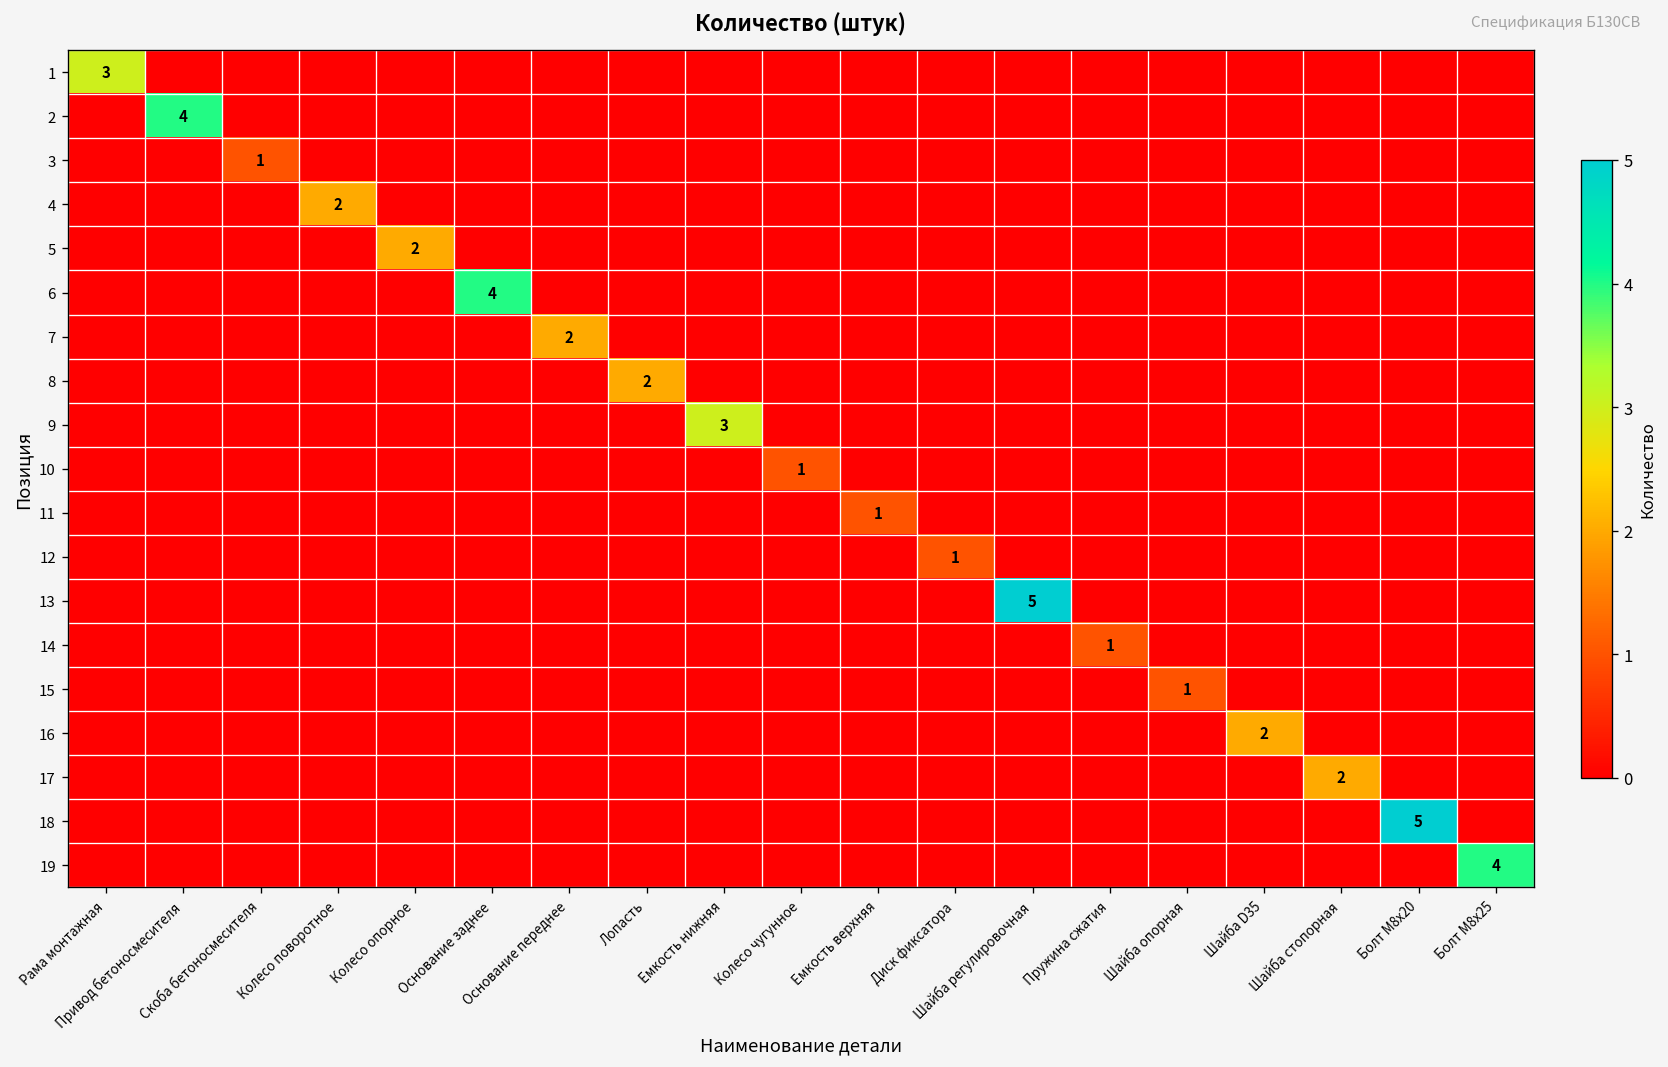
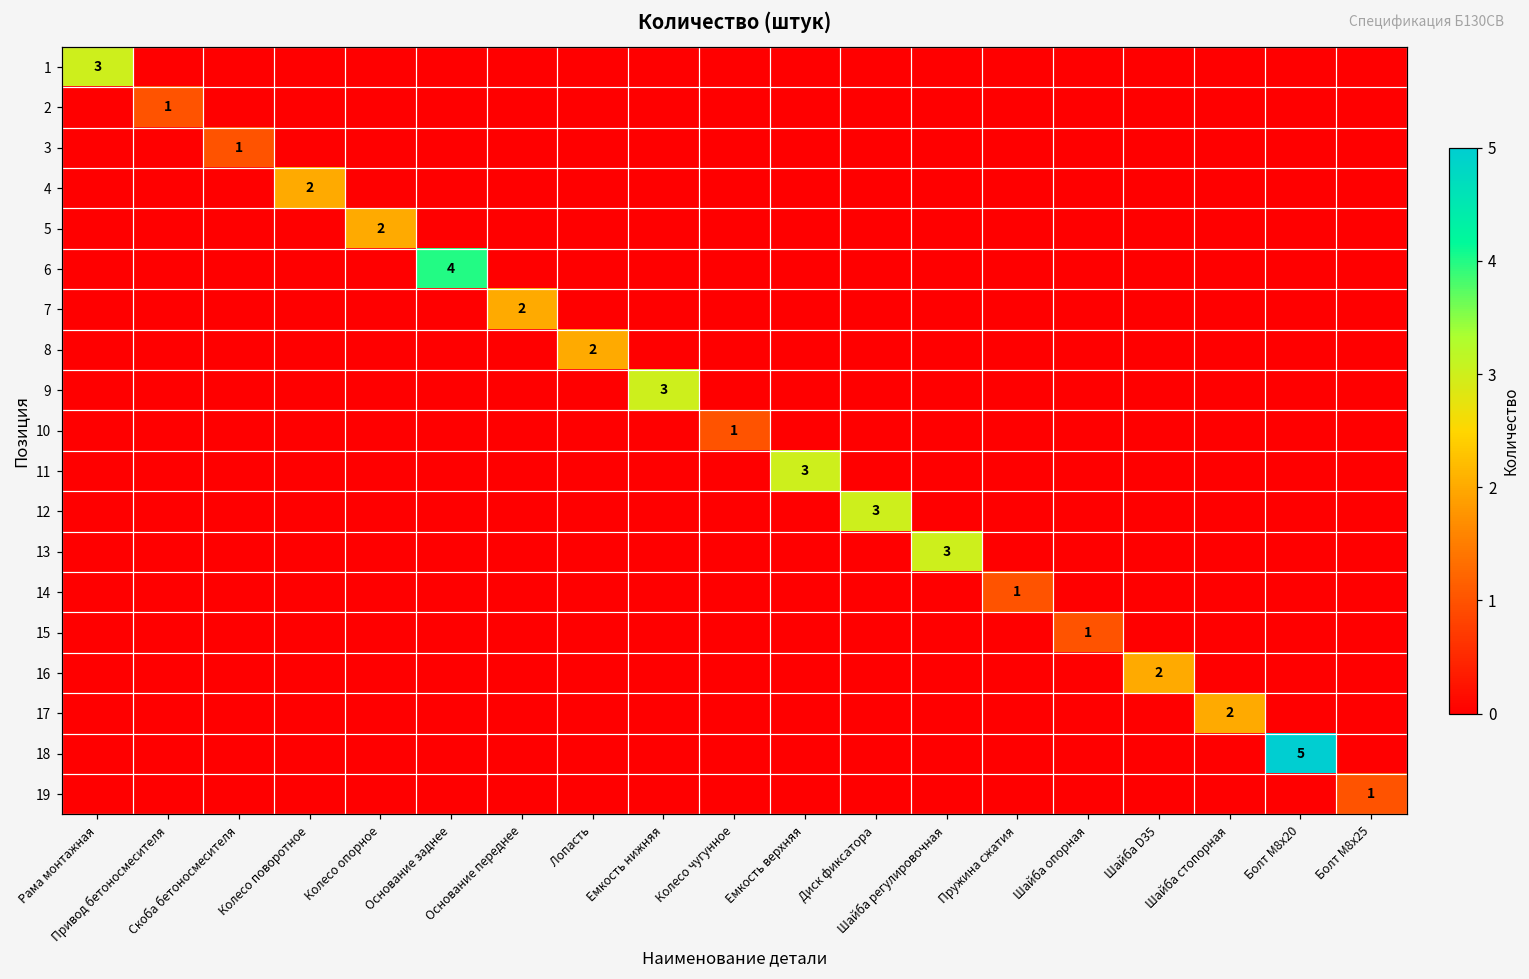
  {
    "1": {
      "Рама монтажная": 3
    },
    "2": {
-     "Привод бетоносмесителя": 4
+     "Привод бетоносмесителя": 1
    },
    "3": {
      "Скоба бетоносмесителя": 1
    },
    "4": {
      "Колесо поворотное": 2
    },
    "5": {
      "Колесо опорное": 2
    },
    "6": {
      "Основание заднее": 4
    },
    "7": {
      "Основание переднее": 2
    },
    "8": {
      "Лопасть": 2
    },
    "9": {
      "Емкость нижняя": 3
    },
    "10": {
      "Колесо чугунное": 1
    },
    "11": {
-     "Емкость верхняя": 1
+     "Емкость верхняя": 3
    },
    "12": {
-     "Диск фиксатора": 1
+     "Диск фиксатора": 3
    },
    "13": {
-     "Шайба регулировочная": 5
+     "Шайба регулировочная": 3
    },
    "14": {
      "Пружина сжатия": 1
    },
    "15": {
      "Шайба опорная": 1
    },
    "16": {
      "Шайба D35": 2
    },
    "17": {
      "Шайба стопорная": 2
    },
    "18": {
      "Болт M8x20": 5
    },
    "19": {
-     "Болт M8x25": 4
+     "Болт M8x25": 1
    }
  }
